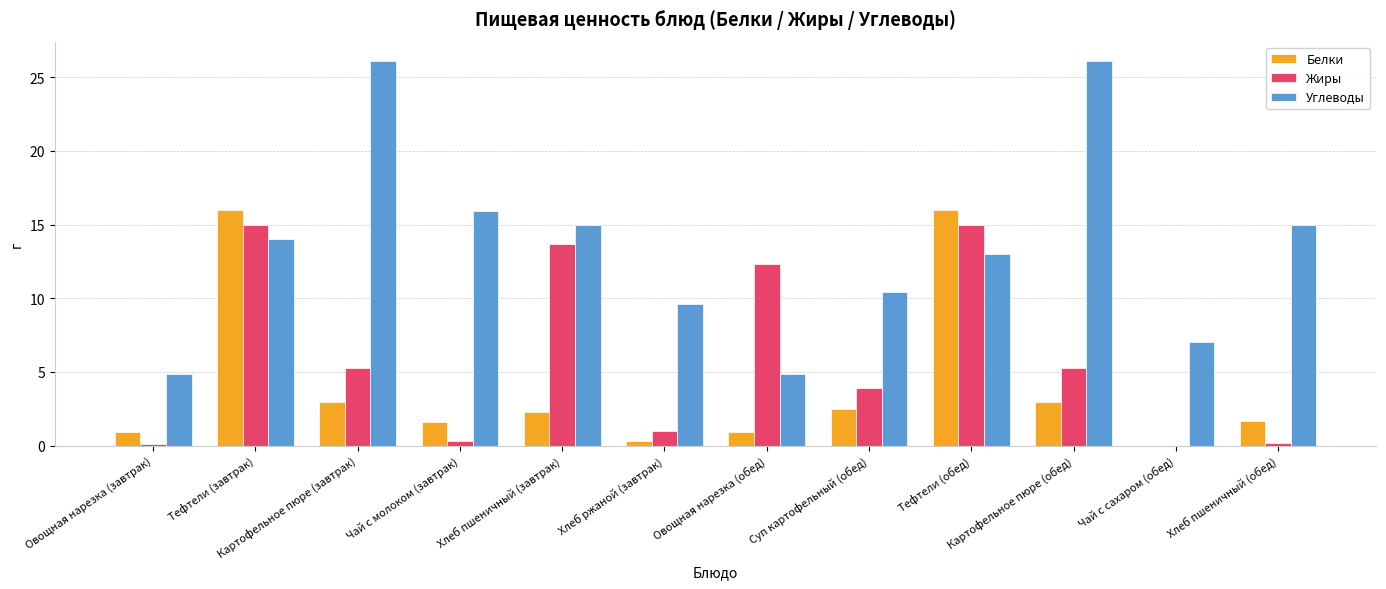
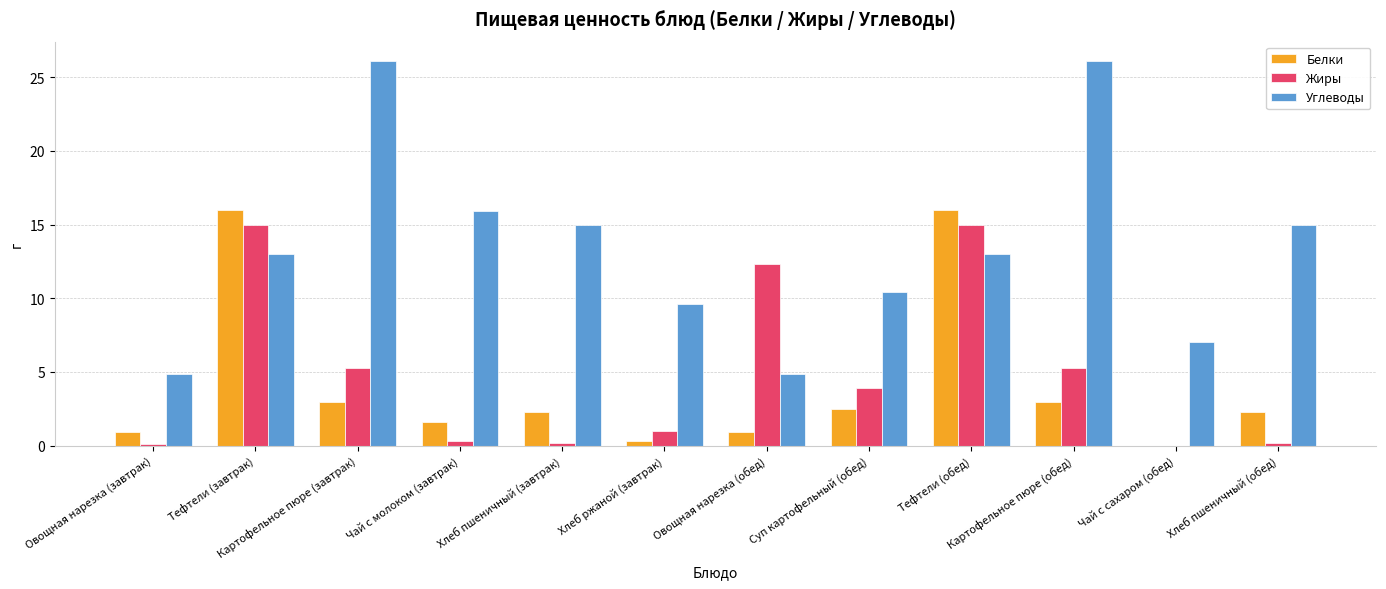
  {
    "Белки": {
      "Овощная нарезка (завтрак)": 1.0,
      "Тефтели (завтрак)": 16.0,
      "Картофельное пюре (завтрак)": 3.0,
      "Чай с молоком (завтрак)": 1.6,
      "Хлеб пшеничный (завтрак)": 2.3,
      "Хлеб ржаной (завтрак)": 0.3,
      "Овощная нарезка (обед)": 1.0,
      "Суп картофельный (обед)": 2.5,
      "Тефтели (обед)": 16.0,
      "Картофельное пюре (обед)": 3.0,
      "Чай с сахаром (обед)": 0.0,
-     "Хлеб пшеничный (обед)": 1.7
+     "Хлеб пшеничный (обед)": 2.3
    },
    "Жиры": {
      "Тефтели (завтрак)": 15.0,
      "Картофельное пюре (завтрак)": 5.3,
      "Чай с молоком (завтрак)": 0.3,
-     "Хлеб пшеничный (завтрак)": 13.7,
+     "Хлеб пшеничный (завтрак)": 0.2,
      "Хлеб ржаной (завтрак)": 1.0,
      "Овощная нарезка (обед)": 12.3,
      "Суп картофельный (обед)": 3.9,
      "Тефтели (обед)": 15.0,
      "Картофельное пюре (обед)": 5.3,
      "Чай с сахаром (обед)": 0.0,
      "Хлеб пшеничный (обед)": 0.2
    },
    "Углеводы": {
      "Овощная нарезка (завтрак)": 5,
-     "Тефтели (завтрак)": 14,
+     "Тефтели (завтрак)": 13,
      "Картофельное пюре (завтрак)": 26,
      "Чай с молоком (завтрак)": 16,
      "Хлеб пшеничный (завтрак)": 15,
      "Хлеб ржаной (завтрак)": 9.6,
      "Овощная нарезка (обед)": 5,
      "Суп картофельный (обед)": 10.4,
      "Тефтели (обед)": 13,
      "Картофельное пюре (обед)": 26,
      "Чай с сахаром (обед)": 7,
      "Хлеб пшеничный (обед)": 15
    }
  }
